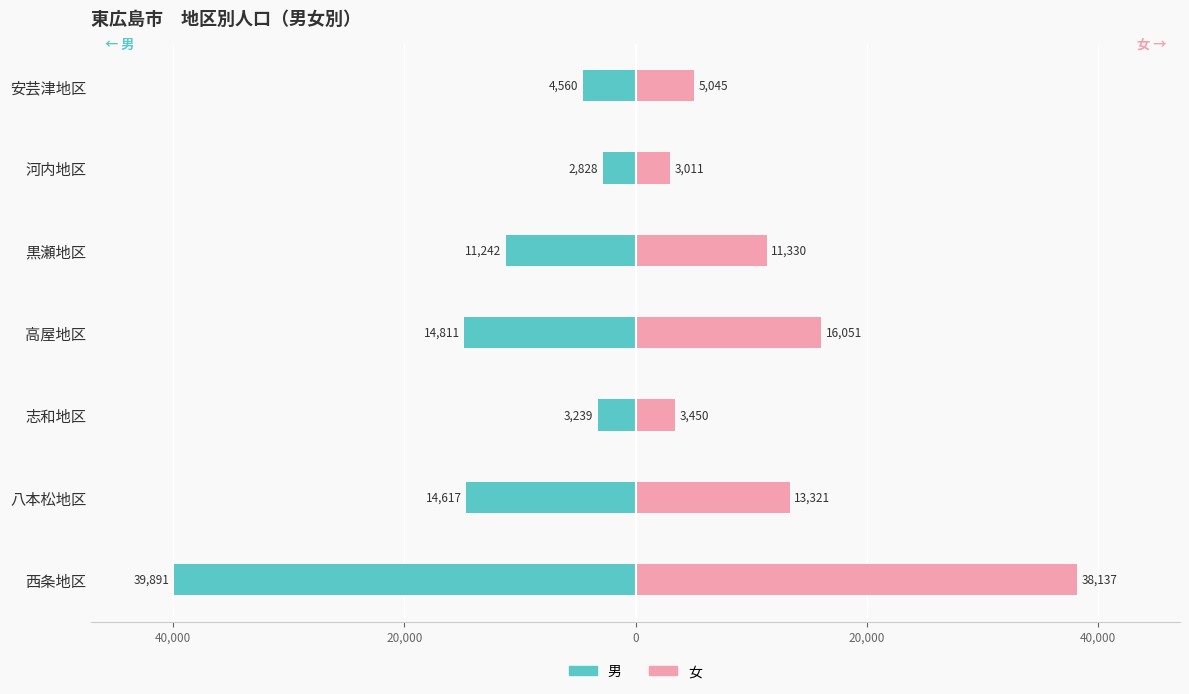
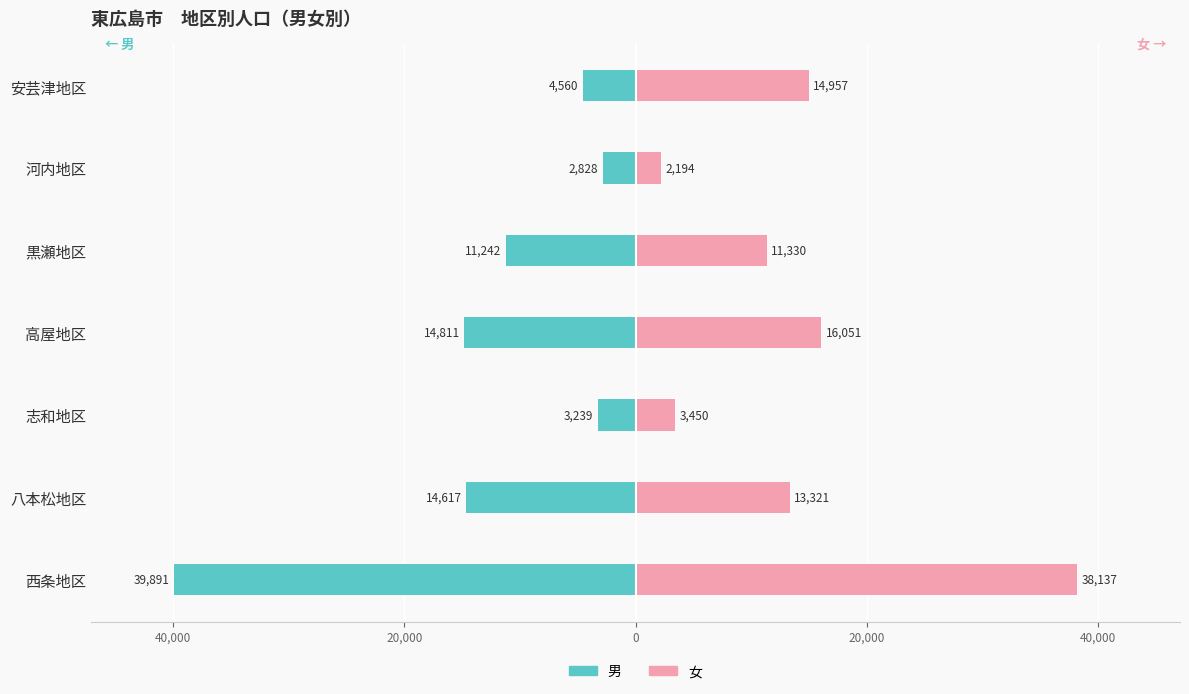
  {
    "女": {
-     "安芸津地区": "5,045",
-     "河内地区": "3,011",
+     "安芸津地区": "14,957",
+     "河内地区": "2,194",
      "黒瀬地区": "11,330",
      "高屋地区": "16,051",
      "志和地区": "3,450",
      "八本松地区": "13,321",
      "西条地区": "38,137"
    }
  }
